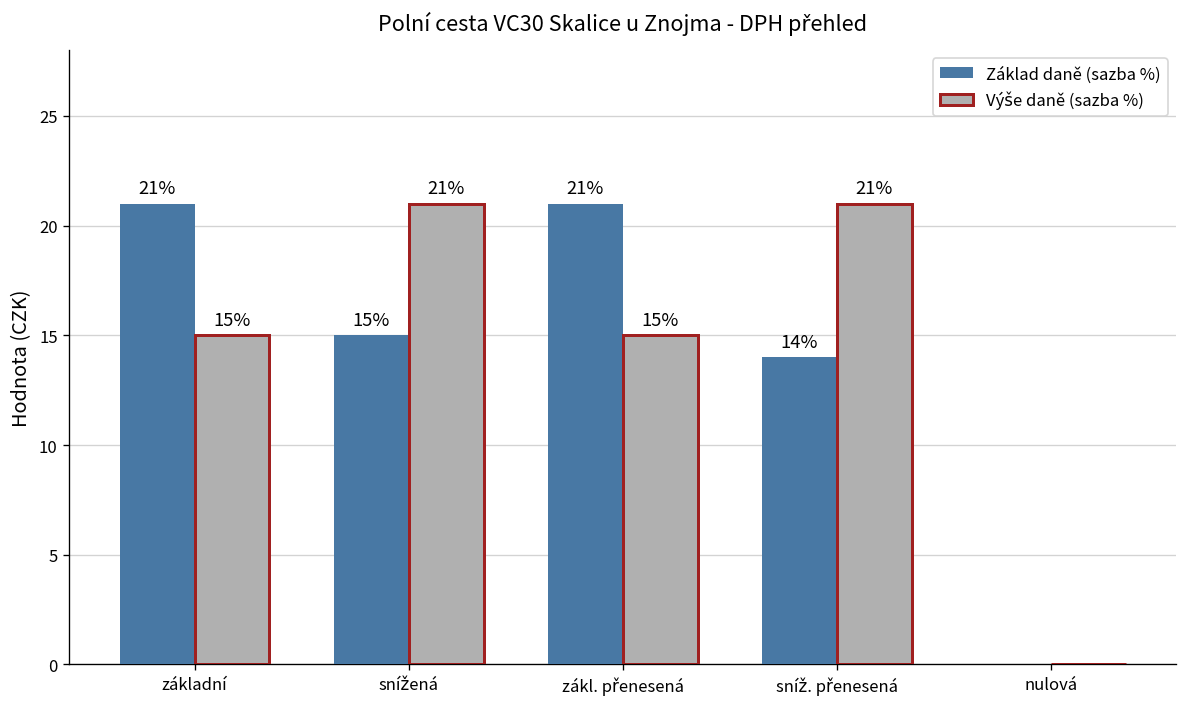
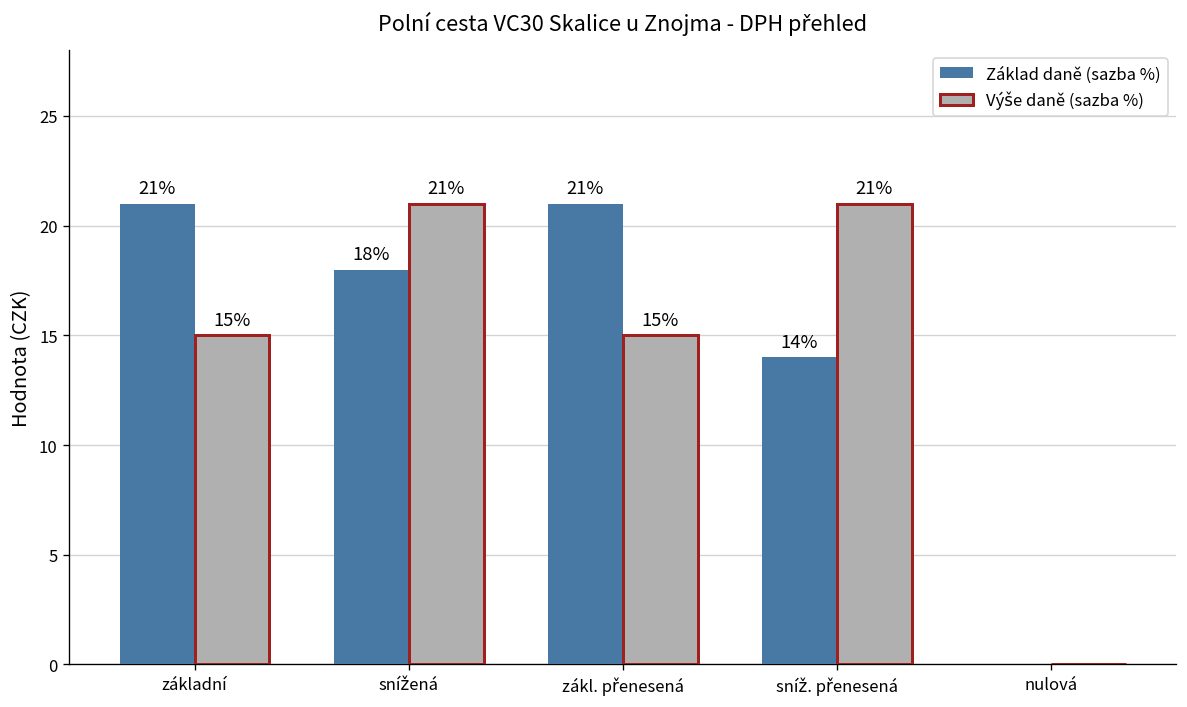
  {
    "Základ daně (sazba %)": {
      "základní": "21%",
-     "snížená": "15%",
+     "snížená": "18%",
      "zákl. přenesená": "21%",
      "sníž. přenesená": "14%"
    },
    "Výše daně (sazba %)": {
      "základní": "15%",
      "snížená": "21%",
      "zákl. přenesená": "15%",
      "sníž. přenesená": "21%"
    }
  }
